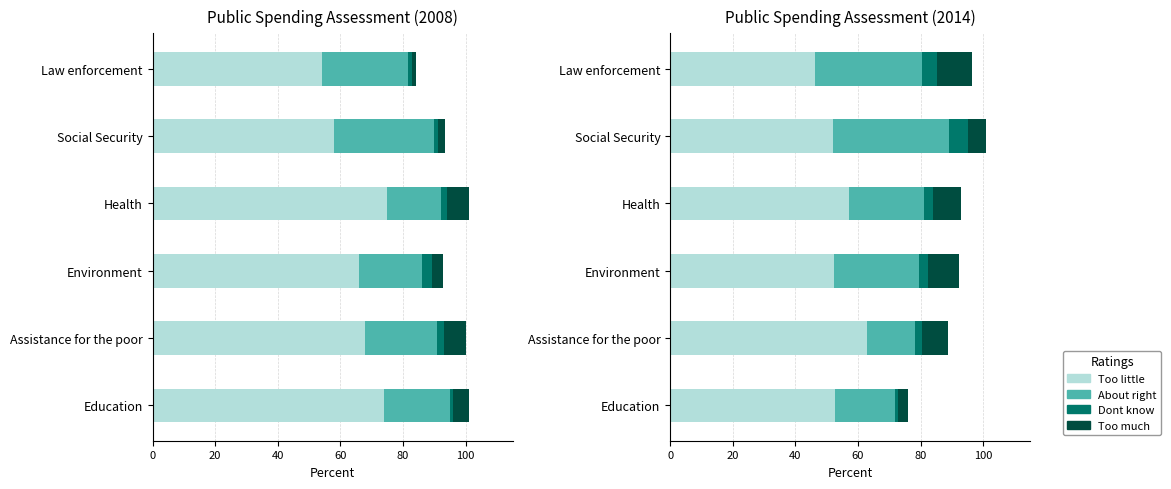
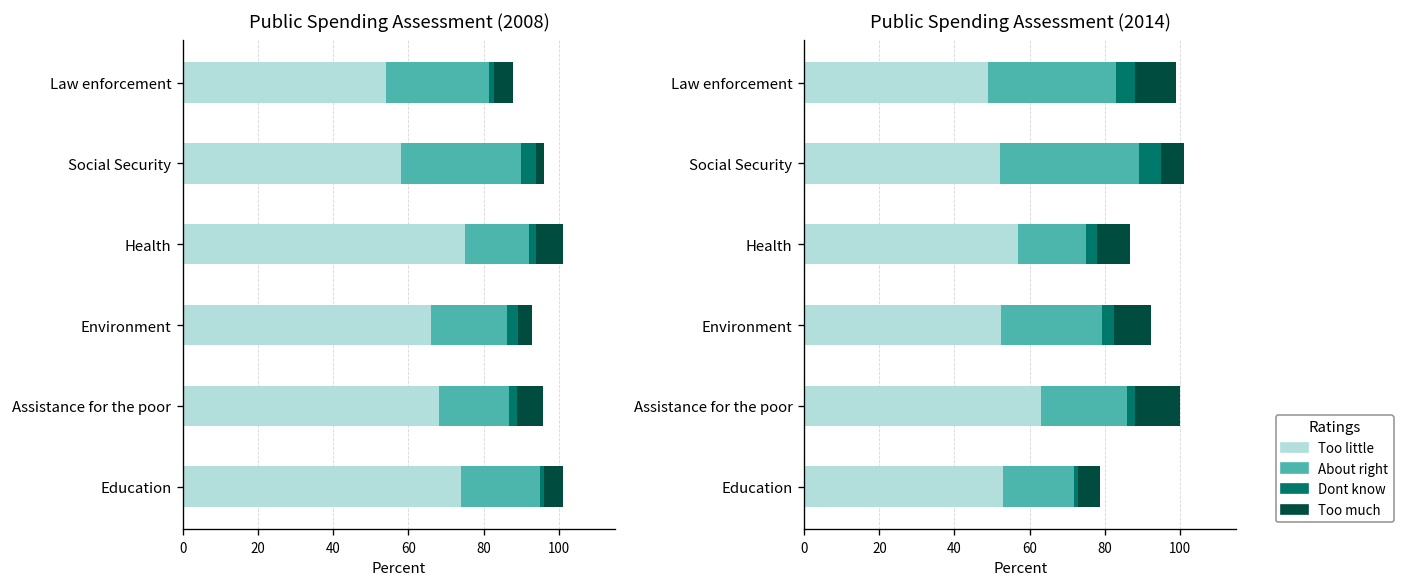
  {
    "Public Spending Assessment (2008)": {
      "Too little": {
        "Law enforcement": 54,
        "Social Security": 58,
        "Health": 75,
        "Environment": 66,
        "Assistance for the poor": 68,
        "Education": 74
      },
      "About right": {
        "Law enforcement": 28,
        "Social Security": 32,
        "Health": 17,
        "Environment": 20,
-       "Assistance for the poor": 23,
+       "Assistance for the poor": 19,
        "Education": 21
      },
      "Dont know": {
        "Law enforcement": 1,
-       "Social Security": 1,
+       "Social Security": 4,
        "Health": 2,
        "Environment": 3,
        "Assistance for the poor": 2,
        "Education": 1
      },
      "Too much": {
-       "Law enforcement": 1,
+       "Law enforcement": 5,
        "Social Security": 2,
        "Health": 7,
        "Environment": 4,
        "Assistance for the poor": 7,
        "Education": 5
      }
    },
    "Public Spending Assessment (2014)": {
      "Too little": {
-       "Law enforcement": 46,
+       "Law enforcement": 49,
        "Social Security": 52,
        "Health": 57,
        "Environment": 52,
        "Assistance for the poor": 63,
        "Education": 53
      },
      "About right": {
        "Law enforcement": 34,
        "Social Security": 37,
-       "Health": 24,
+       "Health": 18,
        "Environment": 27,
-       "Assistance for the poor": 15,
+       "Assistance for the poor": 23,
        "Education": 19
      },
      "Dont know": {
        "Law enforcement": 5,
        "Social Security": 6,
        "Health": 3,
        "Environment": 3,
        "Assistance for the poor": 2,
        "Education": 1
      },
      "Too much": {
        "Law enforcement": 11,
        "Social Security": 6,
        "Health": 9,
        "Environment": 10,
-       "Assistance for the poor": 8,
-       "Education": 3
+       "Assistance for the poor": 12,
+       "Education": 6
      }
    }
  }
